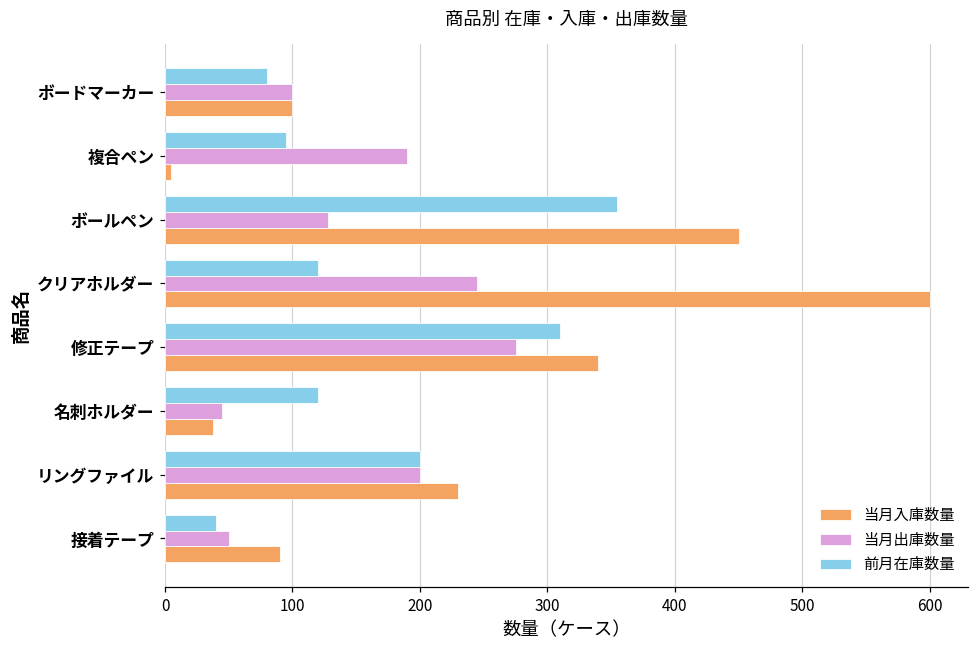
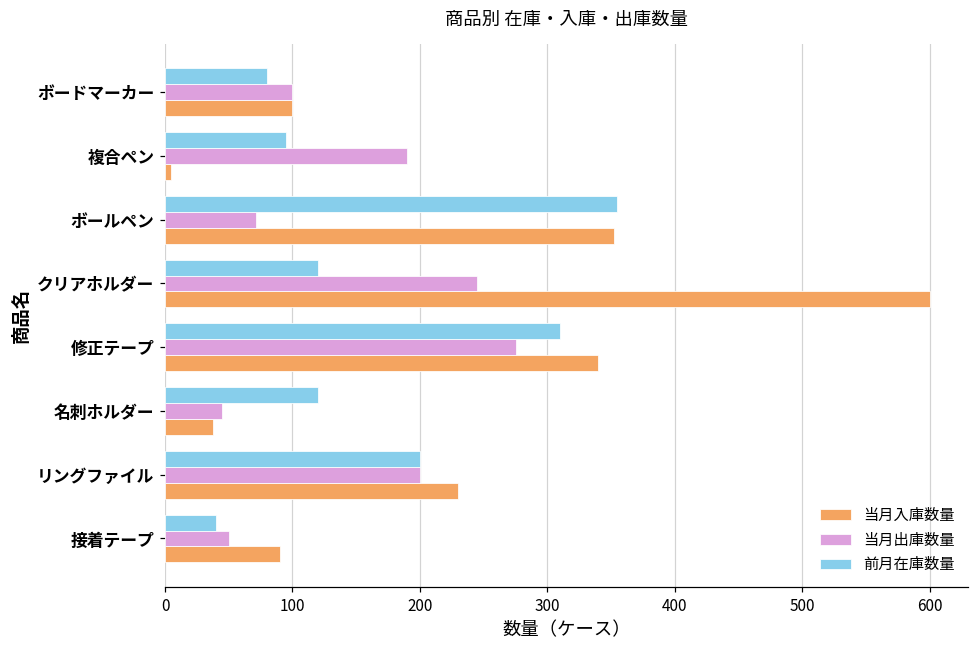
  {
    "当月入庫数量": {
      "ボードマーカー": 100,
      "複合ペン": 5,
-     "ボールペン": 450,
+     "ボールペン": 352,
      "クリアホルダー": 600,
      "修正テープ": 340,
      "名刺ホルダー": 38,
      "リングファイル": 230,
      "接着テープ": 90
    },
    "当月出庫数量": {
      "ボードマーカー": 100,
      "複合ペン": 190,
-     "ボールペン": 128,
+     "ボールペン": 71,
      "クリアホルダー": 245,
      "修正テープ": 275,
      "名刺ホルダー": 45,
      "リングファイル": 200,
      "接着テープ": 50
    },
    "前月在庫数量": {
      "ボードマーカー": 80,
      "複合ペン": 95,
      "ボールペン": 355,
      "クリアホルダー": 120,
      "修正テープ": 310,
      "名刺ホルダー": 120,
      "リングファイル": 200,
      "接着テープ": 40
    }
  }
